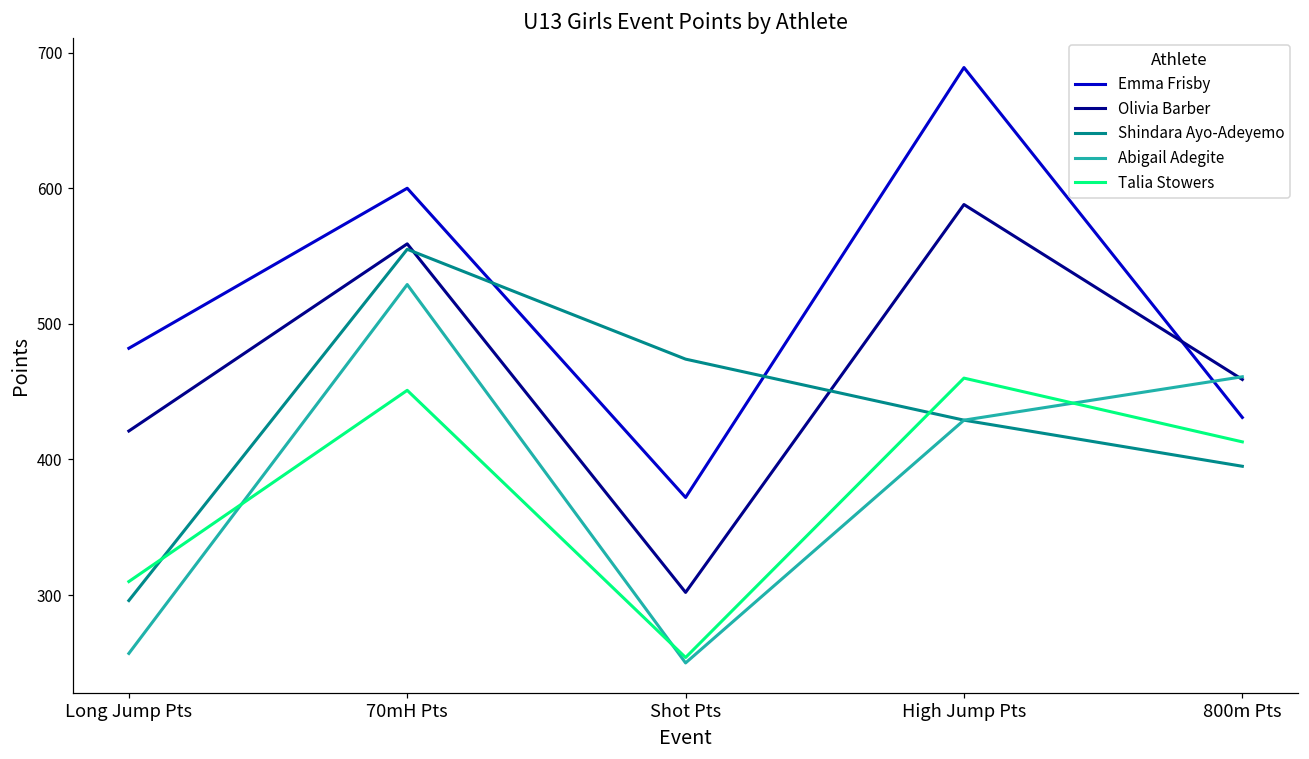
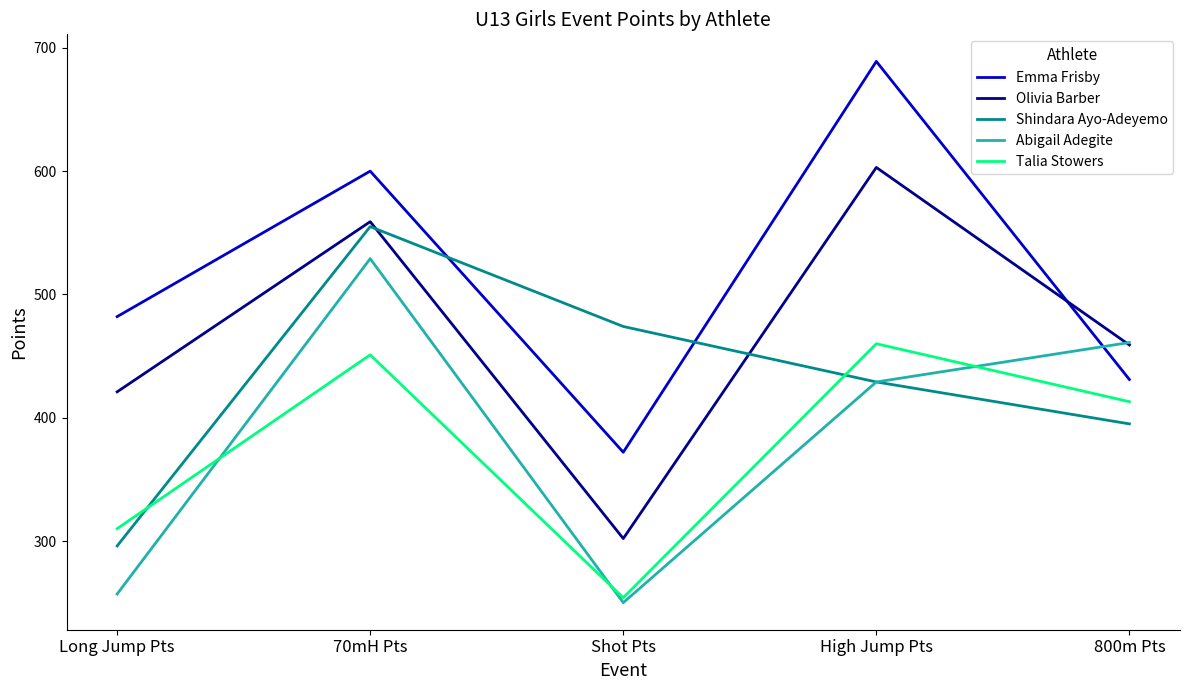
  {
    "Emma Frisby": {
      "Long Jump Pts": 482,
      "70mH Pts": 600,
      "Shot Pts": 372,
      "High Jump Pts": 689,
      "800m Pts": 431
    },
    "Olivia Barber": {
      "Long Jump Pts": 421,
      "70mH Pts": 559,
      "Shot Pts": 302,
-     "High Jump Pts": 588
+     "High Jump Pts": 603
    },
    "Talia Stowers": {
      "Long Jump Pts": 310,
      "70mH Pts": 451,
      "Shot Pts": 254,
      "High Jump Pts": 460,
      "800m Pts": 413
    }
  }
